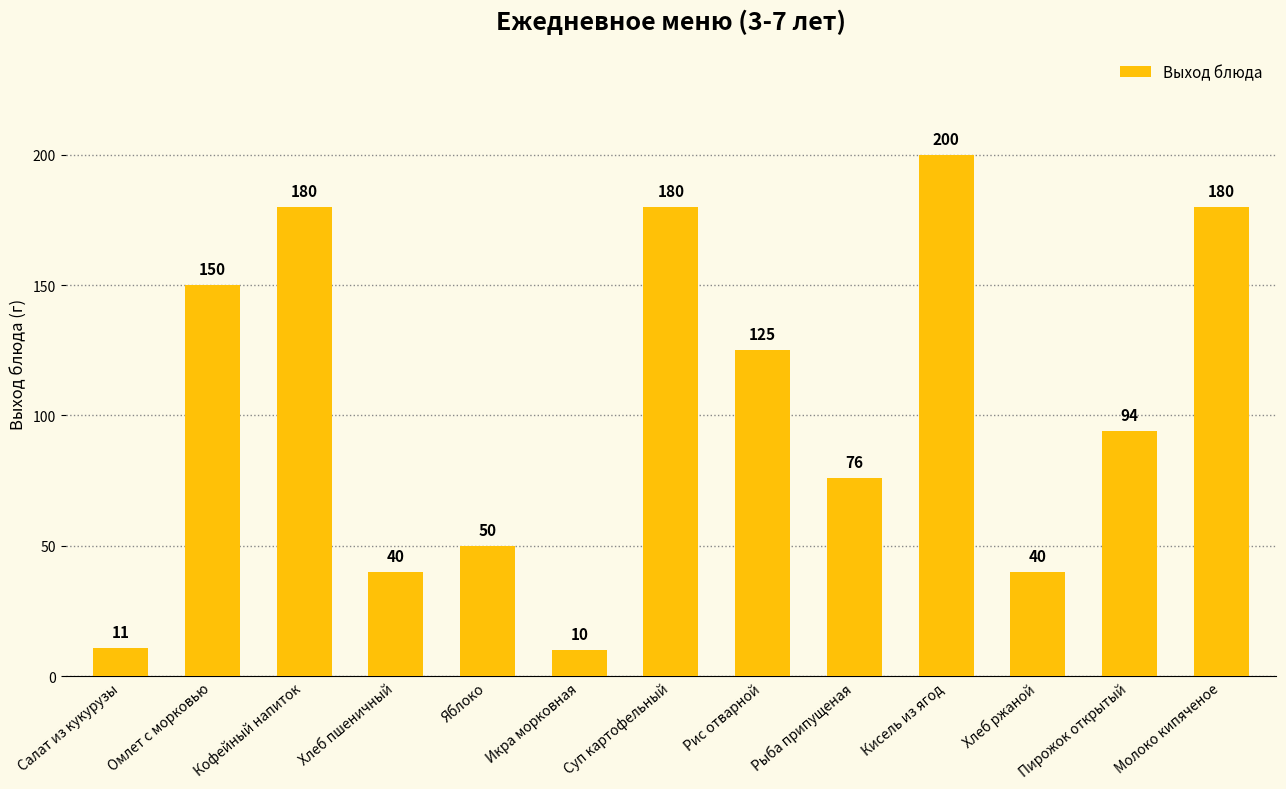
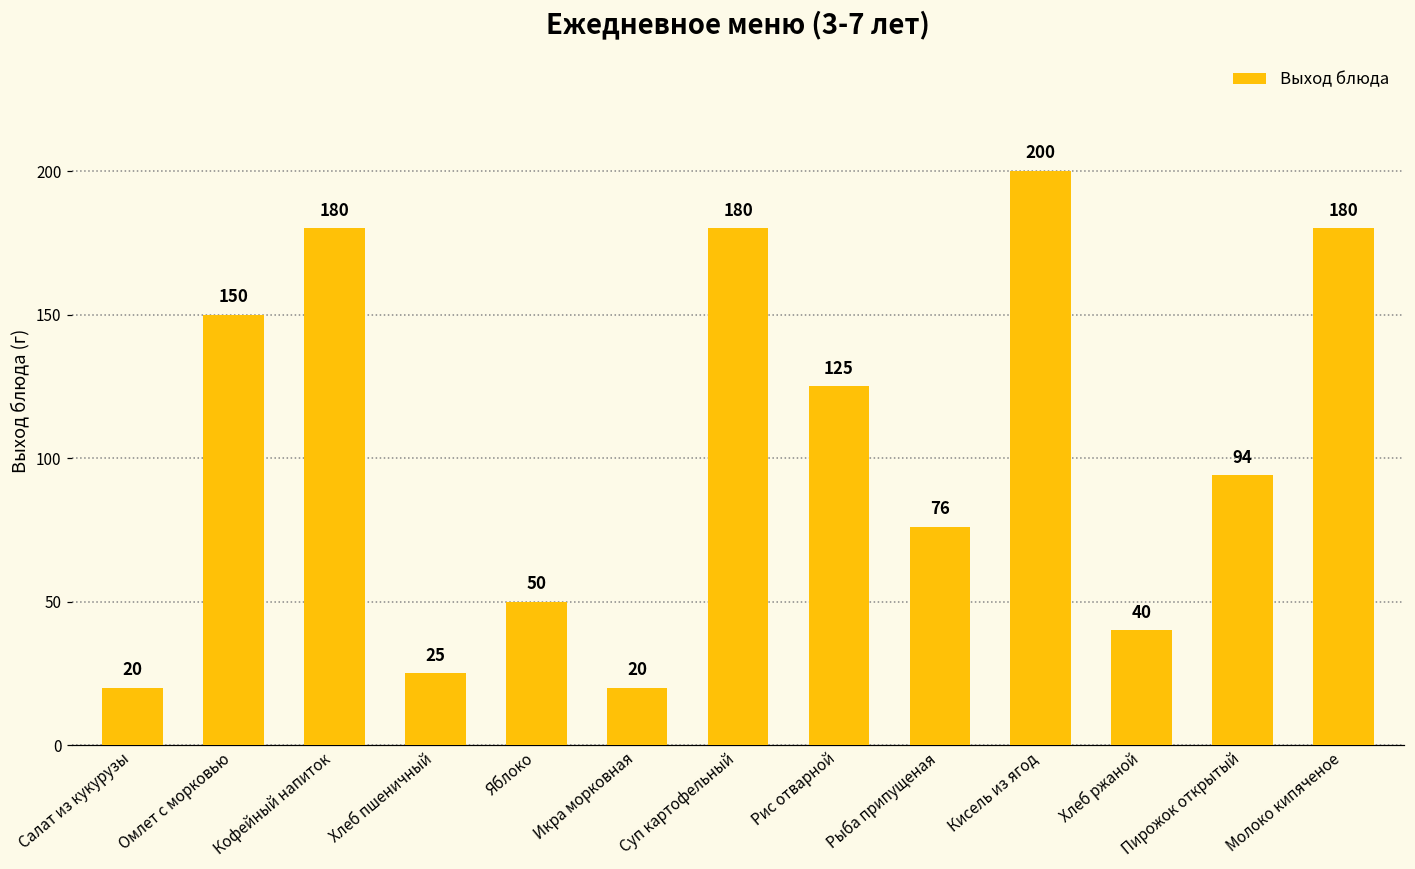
  {
-   "Салат из кукурузы": 11,
+   "Салат из кукурузы": 20,
    "Омлет с морковью": 150,
    "Кофейный напиток": 180,
-   "Хлеб пшеничный": 40,
+   "Хлеб пшеничный": 25,
    "Яблоко": 50,
-   "Икра морковная": 10,
+   "Икра морковная": 20,
    "Суп картофельный": 180,
    "Рис отварной": 125,
    "Рыба припущеная": 76,
    "Кисель из ягод": 200,
    "Хлеб ржаной": 40,
    "Пирожок открытый": 94,
    "Молоко кипяченое": 180
  }
